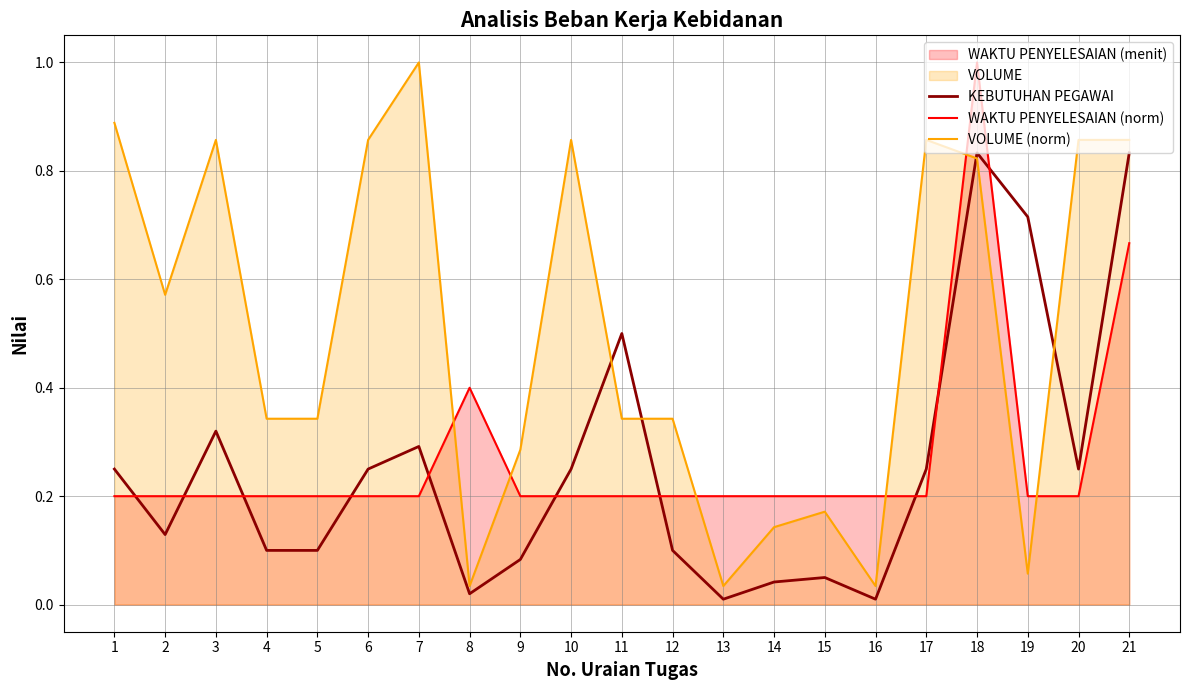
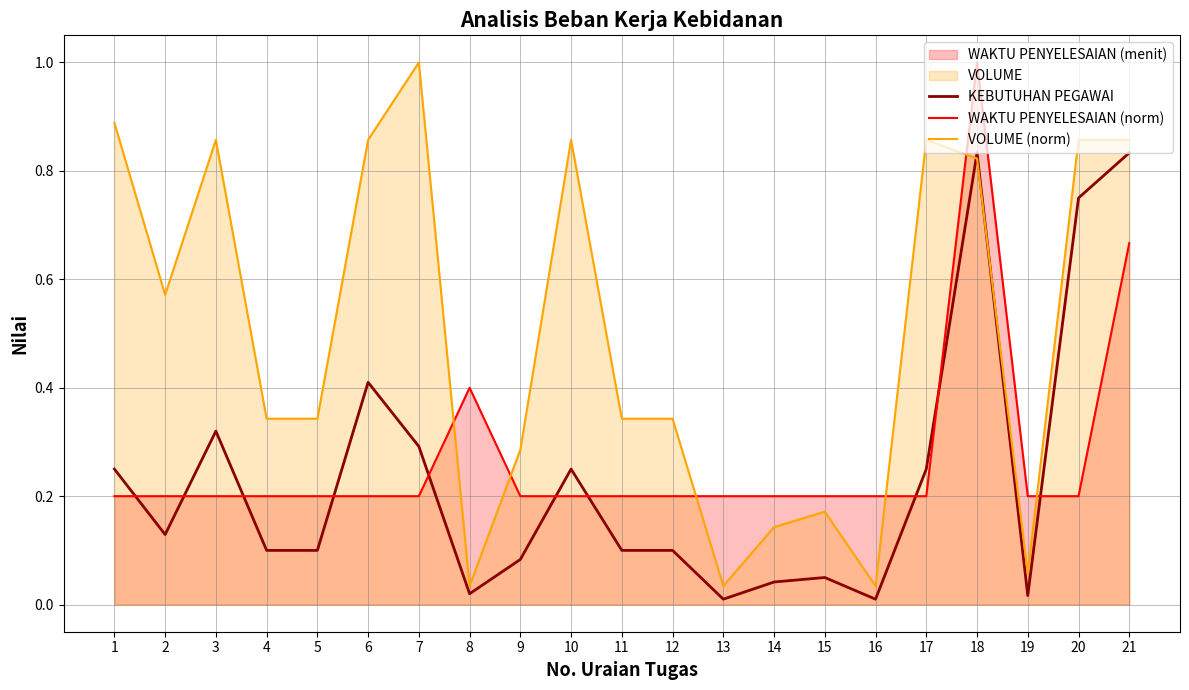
  {
    "KEBUTUHAN PEGAWAI": {
      "1": 0.25,
      "2": 0.13,
      "3": 0.32,
      "4": 0.10,
      "5": 0.10,
-     "6": 0.25,
+     "6": 0.41,
      "7": 0.29,
      "8": 0.02,
      "9": 0.08,
      "10": 0.25,
-     "11": 0.5,
+     "11": 0.1,
      "12": 0.10,
      "13": 0.01,
      "14": 0.04,
      "15": 0.05,
      "16": 0.01,
      "17": 0.25,
-     "19": 0.72,
-     "20": 0.25
+     "19": 0.02,
+     "20": 0.75
    },
    "WAKTU PENYELESAIAN (menit)": {
      "1": 0.20,
      "2": 0.20,
      "3": 0.20,
      "4": 0.20,
      "5": 0.20,
      "6": 0.20,
      "7": 0.20,
      "8": 0.40,
      "9": 0.20,
      "10": 0.20,
      "11": 0.20,
      "12": 0.20,
      "13": 0.20,
      "14": 0.20,
      "15": 0.20,
      "16": 0.20,
      "17": 0.20,
      "19": 0.20,
      "20": 0.20,
      "21": 0.67
    },
    "VOLUME": {
      "1": 0.89,
      "2": 0.57,
      "3": 0.86,
      "4": 0.34,
      "5": 0.34,
      "6": 0.86,
      "7": 1.00,
      "8": 0.03,
      "9": 0.29,
      "10": 0.86,
      "11": 0.34,
      "12": 0.34,
      "13": 0.03,
      "14": 0.14,
      "15": 0.17,
      "16": 0.03,
      "18": 0.82,
      "19": 0.06
    }
  }
